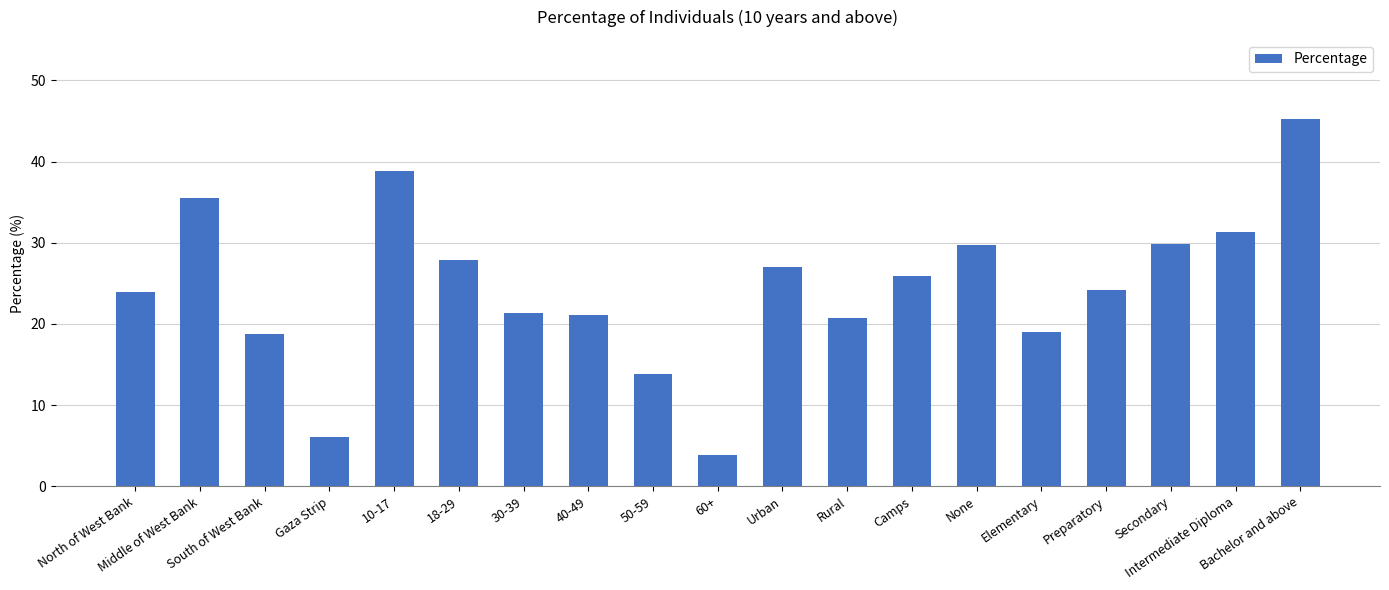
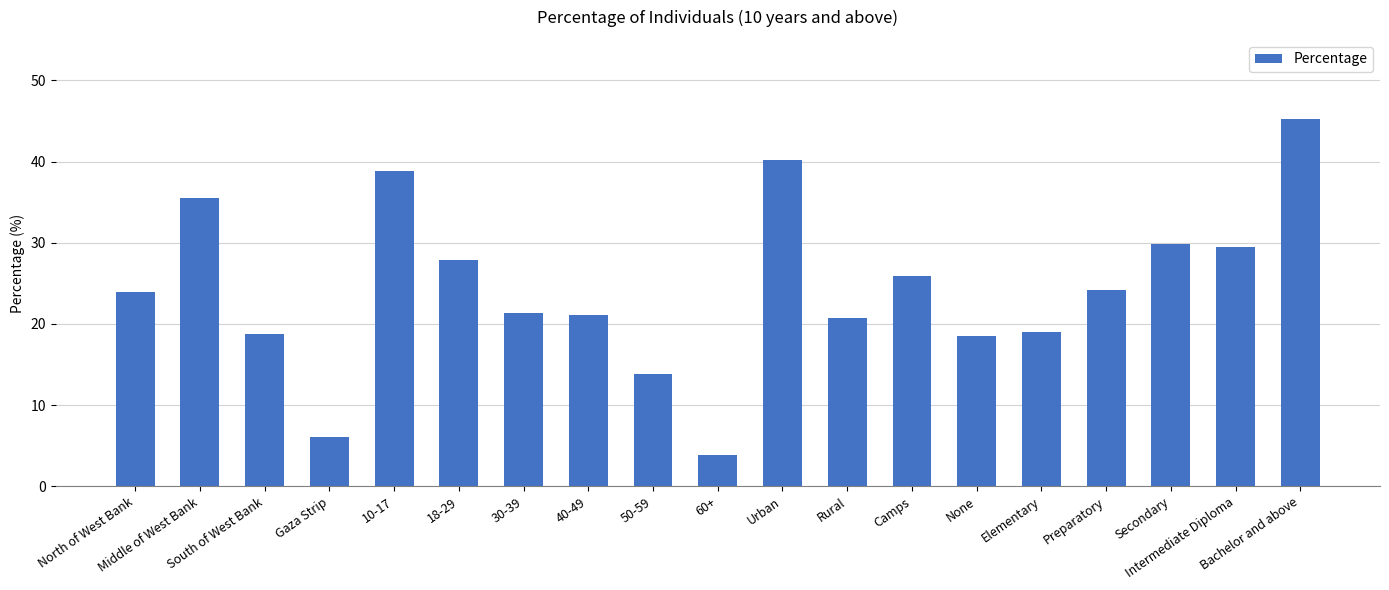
  {
    "North of West Bank": 24,
    "Middle of West Bank": 36,
    "South of West Bank": 19,
    "Gaza Strip": 6,
    "10-17": 39,
    "18-29": 28,
    "30-39": 21,
    "40-49": 21,
    "50-59": 14,
    "60+": 4,
-   "Urban": 27,
+   "Urban": 40,
    "Rural": 21,
    "Camps": 26,
-   "None": 30,
+   "None": 18,
    "Elementary": 19,
    "Preparatory": 24,
    "Secondary": 30,
-   "Intermediate Diploma": 31,
+   "Intermediate Diploma": 30,
    "Bachelor and above": 45
  }
